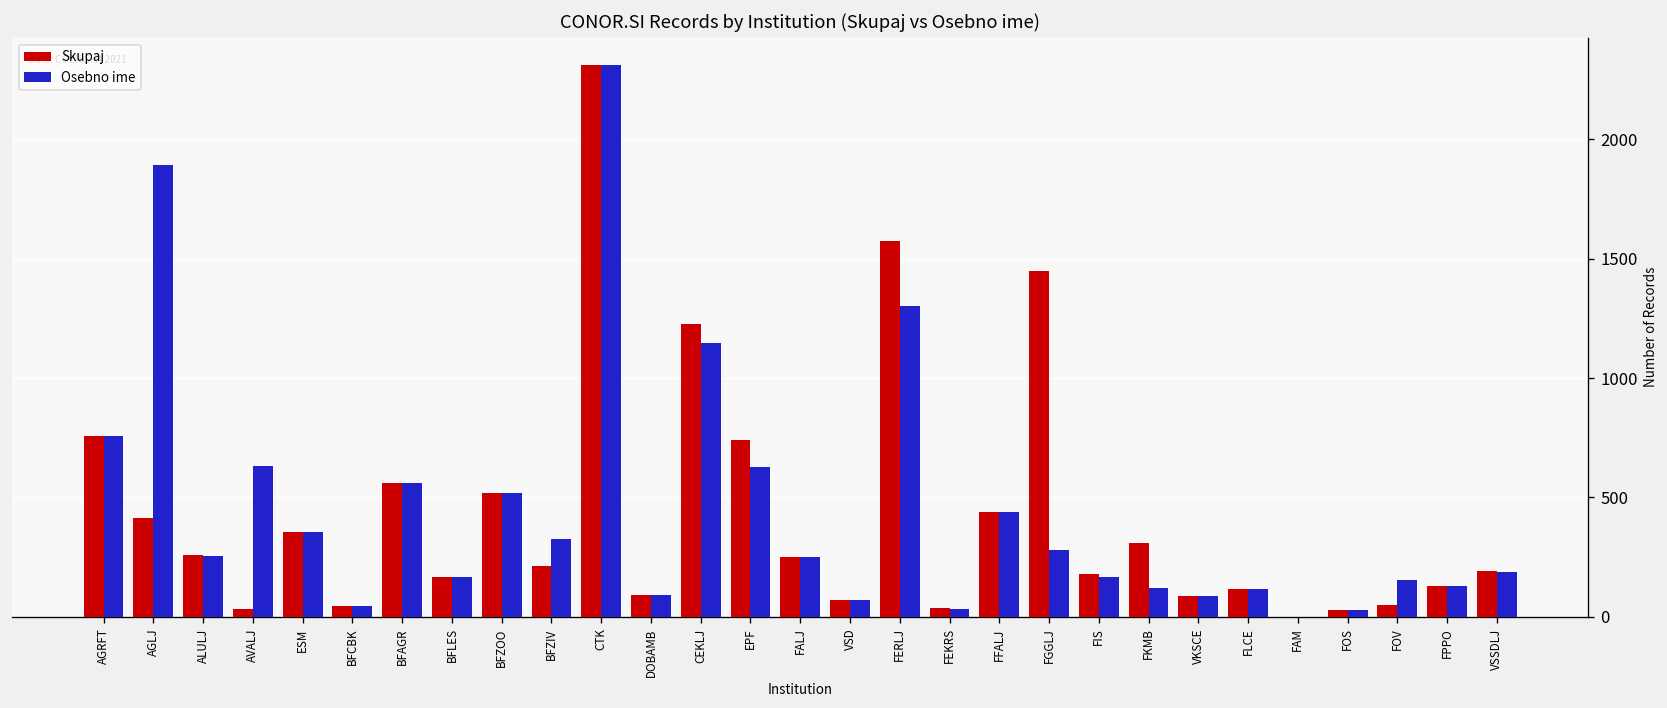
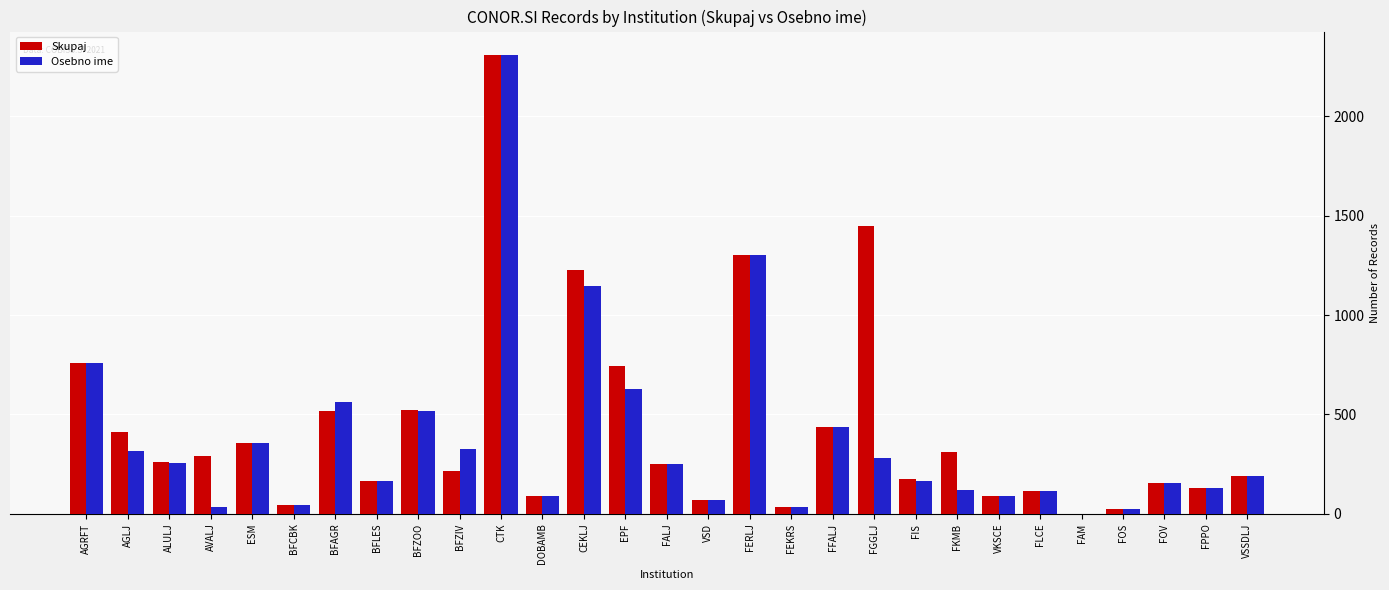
  {
    "Skupaj": {
      "AGRFT": 760,
      "AGLJ": 410,
      "ALULJ": 260,
-     "AVALJ": 30,
+     "AVALJ": 290,
      "ESM": 360,
      "BFCBK": 50,
-     "BFAGR": 560,
+     "BFAGR": 520,
      "BFLES": 170,
      "BFZOO": 520,
      "BFZIV": 210,
      "CTK": 2310,
      "DOBAMB": 90,
      "CEKLJ": 1230,
      "EPF": 740,
      "FALJ": 250,
      "VSD": 70,
-     "FERLJ": 1570,
+     "FERLJ": 1300,
      "FEKRS": 40,
      "FFALJ": 440,
      "FGGLJ": 1450,
      "FIS": 180,
      "FKMB": 310,
      "VKSCE": 90,
      "FLCE": 110,
      "FAM": 0,
      "FOS": 30,
-     "FOV": 50,
+     "FOV": 150,
      "FPPO": 130,
      "VSSDLJ": 190
    },
    "Osebno ime": {
      "AGRFT": 760,
-     "AGLJ": 1890,
+     "AGLJ": 320,
      "ALULJ": 260,
-     "AVALJ": 630,
+     "AVALJ": 30,
      "ESM": 360,
      "BFCBK": 50,
      "BFAGR": 560,
      "BFLES": 170,
      "BFZOO": 520,
      "BFZIV": 330,
      "CTK": 2310,
      "DOBAMB": 90,
      "CEKLJ": 1150,
      "EPF": 630,
      "FALJ": 250,
      "VSD": 70,
      "FERLJ": 1300,
      "FEKRS": 30,
      "FFALJ": 440,
      "FGGLJ": 280,
      "FIS": 170,
      "FKMB": 120,
      "VKSCE": 90,
      "FLCE": 110,
      "FAM": 0,
      "FOS": 30,
      "FOV": 150,
      "FPPO": 130,
      "VSSDLJ": 190
    }
  }
